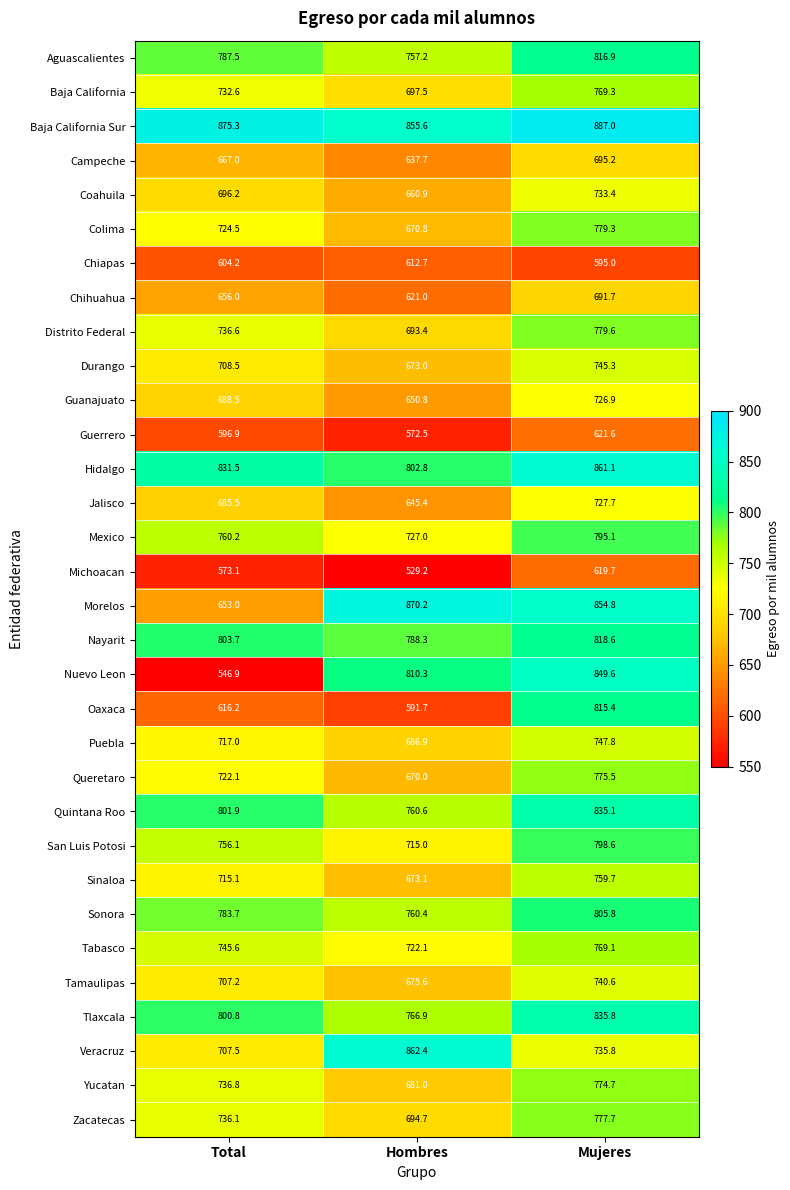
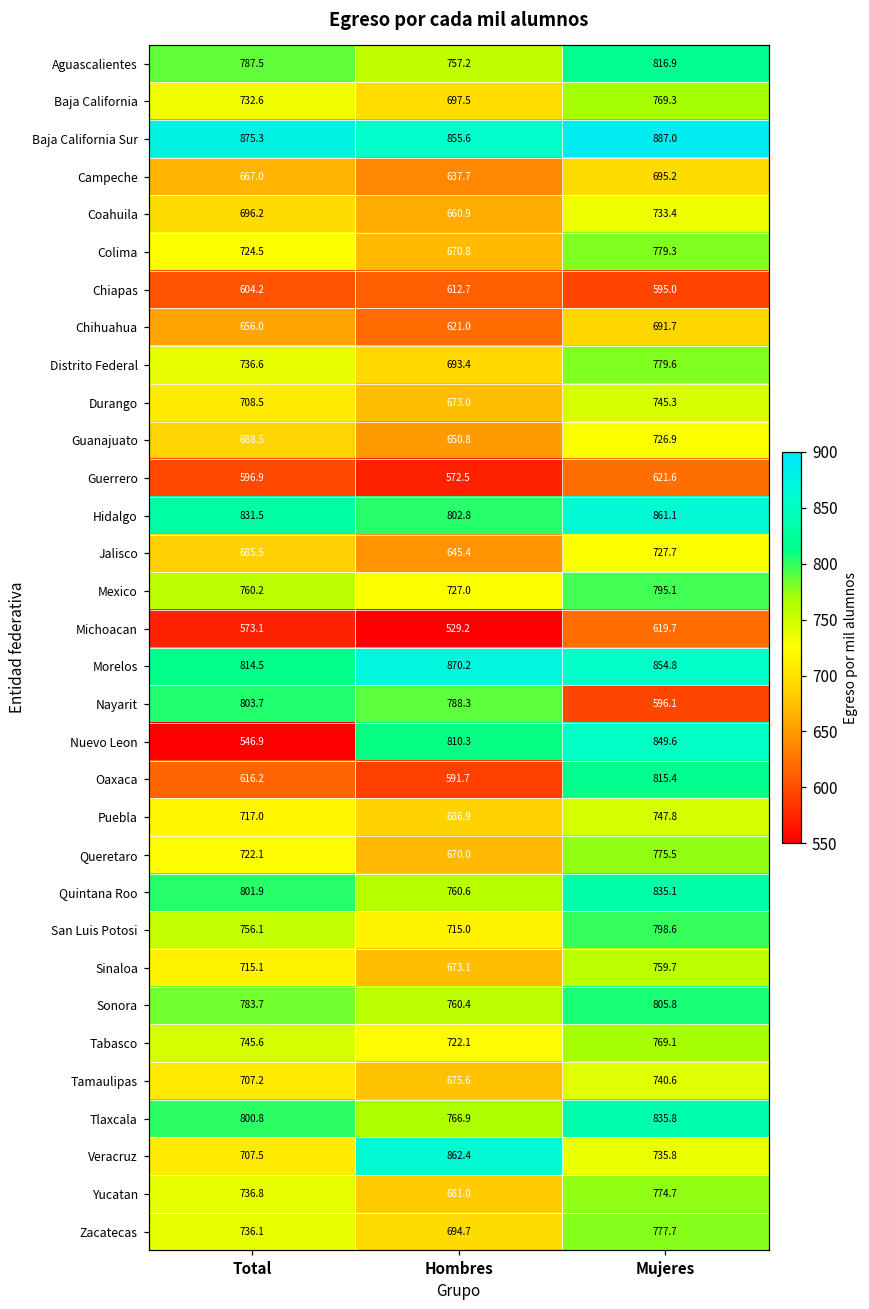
  {
    "Aguascalientes": {
      "Total": 787.5,
      "Hombres": 757.2,
      "Mujeres": 816.9
    },
    "Baja California": {
      "Total": 732.6,
      "Hombres": 697.5,
      "Mujeres": 769.3
    },
    "Baja California Sur": {
      "Total": 875.3,
      "Hombres": 855.6,
      "Mujeres": 887.0
    },
    "Campeche": {
      "Total": 667.0,
      "Hombres": 637.7,
      "Mujeres": 695.2
    },
    "Coahuila": {
      "Total": 696.2,
      "Hombres": 660.9,
      "Mujeres": 733.4
    },
    "Colima": {
      "Total": 724.5,
      "Hombres": 670.8,
      "Mujeres": 779.3
    },
    "Chiapas": {
      "Total": 604.2,
      "Hombres": 612.7,
      "Mujeres": 595.0
    },
    "Chihuahua": {
      "Total": 656.0,
      "Hombres": 621.0,
      "Mujeres": 691.7
    },
    "Distrito Federal": {
      "Total": 736.6,
      "Hombres": 693.4,
      "Mujeres": 779.6
    },
    "Durango": {
      "Total": 708.5,
      "Hombres": 673.0,
      "Mujeres": 745.3
    },
    "Guanajuato": {
      "Total": 688.5,
      "Hombres": 650.8,
      "Mujeres": 726.9
    },
    "Guerrero": {
      "Total": 596.9,
      "Hombres": 572.5,
      "Mujeres": 621.6
    },
    "Hidalgo": {
      "Total": 831.5,
      "Hombres": 802.8,
      "Mujeres": 861.1
    },
    "Jalisco": {
      "Total": 685.5,
      "Hombres": 645.4,
      "Mujeres": 727.7
    },
    "Mexico": {
      "Total": 760.2,
      "Hombres": 727.0,
      "Mujeres": 795.1
    },
    "Michoacan": {
      "Total": 573.1,
      "Hombres": 529.2,
      "Mujeres": 619.7
    },
    "Morelos": {
-     "Total": 653.0,
+     "Total": 814.5,
      "Hombres": 870.2,
      "Mujeres": 854.8
    },
    "Nayarit": {
      "Total": 803.7,
      "Hombres": 788.3,
-     "Mujeres": 818.6
+     "Mujeres": 596.1
    },
    "Nuevo Leon": {
      "Total": 546.9,
      "Hombres": 810.3,
      "Mujeres": 849.6
    },
    "Oaxaca": {
      "Total": 616.2,
      "Hombres": 591.7,
      "Mujeres": 815.4
    },
    "Puebla": {
      "Total": 717.0,
      "Hombres": 686.9,
      "Mujeres": 747.8
    },
    "Queretaro": {
      "Total": 722.1,
      "Hombres": 670.0,
      "Mujeres": 775.5
    },
    "Quintana Roo": {
      "Total": 801.9,
      "Hombres": 760.6,
      "Mujeres": 835.1
    },
    "San Luis Potosi": {
      "Total": 756.1,
      "Hombres": 715.0,
      "Mujeres": 798.6
    },
    "Sinaloa": {
      "Total": 715.1,
      "Hombres": 673.1,
      "Mujeres": 759.7
    },
    "Sonora": {
      "Total": 783.7,
      "Hombres": 760.4,
      "Mujeres": 805.8
    },
    "Tabasco": {
      "Total": 745.6,
      "Hombres": 722.1,
      "Mujeres": 769.1
    },
    "Tamaulipas": {
      "Total": 707.2,
      "Hombres": 675.6,
      "Mujeres": 740.6
    },
    "Tlaxcala": {
      "Total": 800.8,
      "Hombres": 766.9,
      "Mujeres": 835.8
    },
    "Veracruz": {
      "Total": 707.5,
      "Hombres": 862.4,
      "Mujeres": 735.8
    },
    "Yucatan": {
      "Total": 736.8,
      "Hombres": 681.0,
      "Mujeres": 774.7
    },
    "Zacatecas": {
      "Total": 736.1,
      "Hombres": 694.7,
      "Mujeres": 777.7
    }
  }
